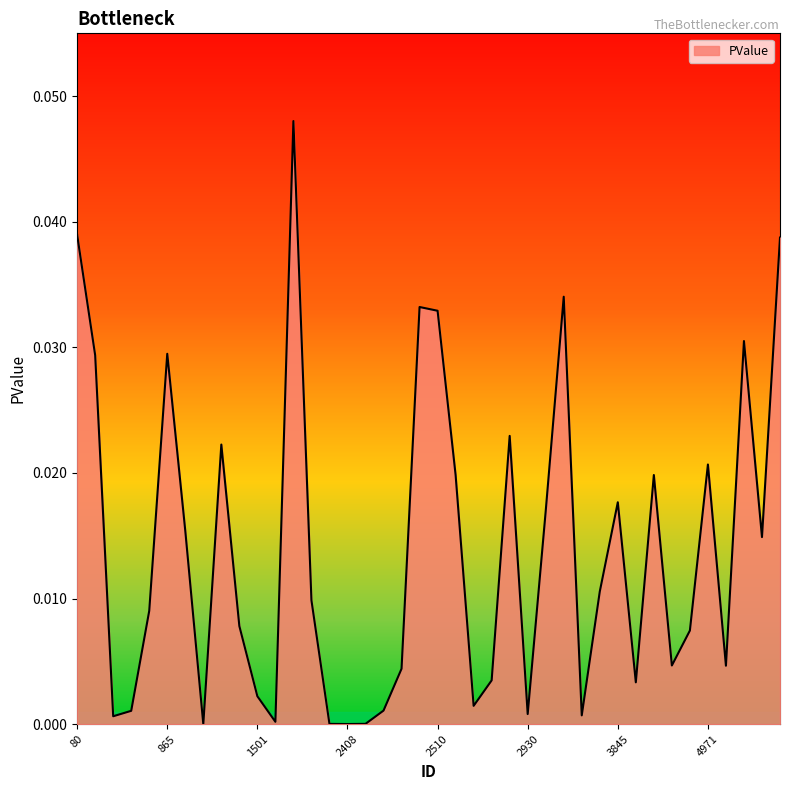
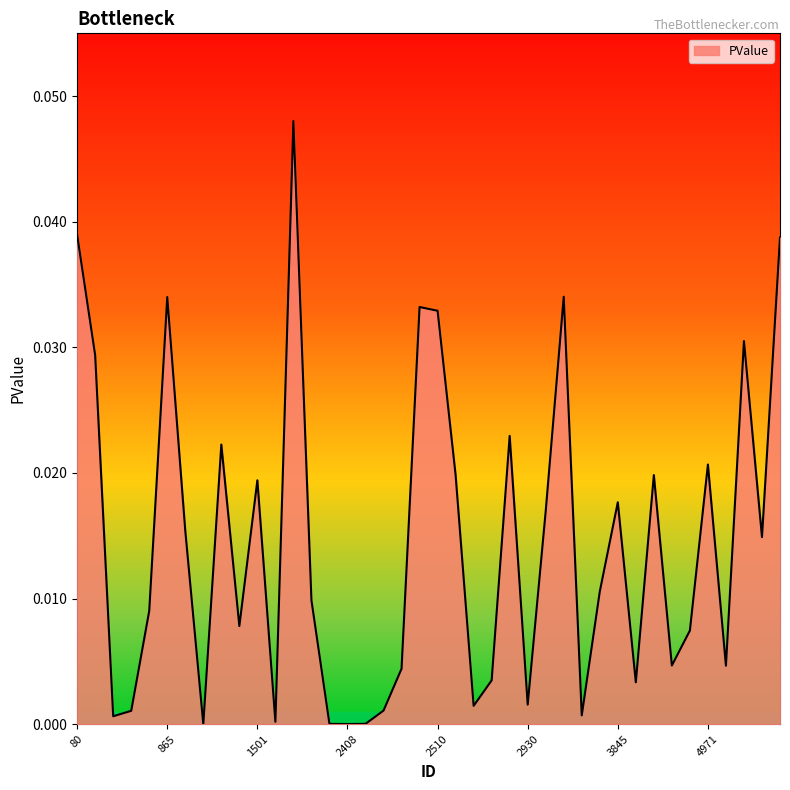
  {
    "80": 0.0390,
-   "865": 0.0295,
-   "1501": 0.0022,
+   "865": 0.0340,
+   "1501": 0.0194,
    "2408": 0.0000,
    "2510": 0.0329,
-   "2930": 0.0008,
+   "2930": 0.0016,
    "3845": 0.0177,
    "4971": 0.0207
  }
